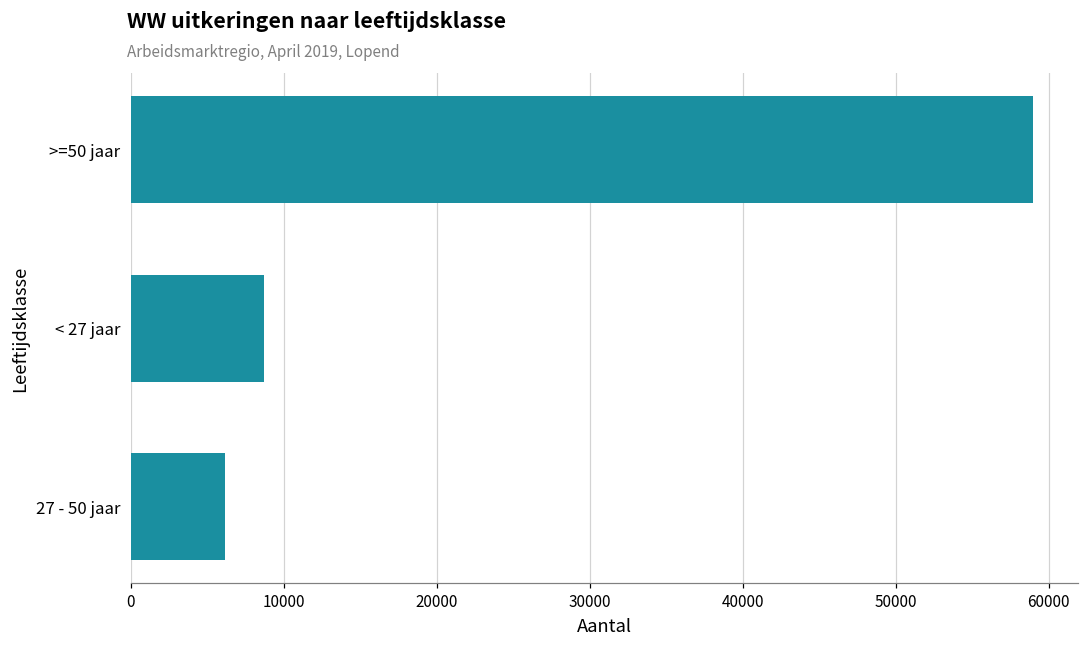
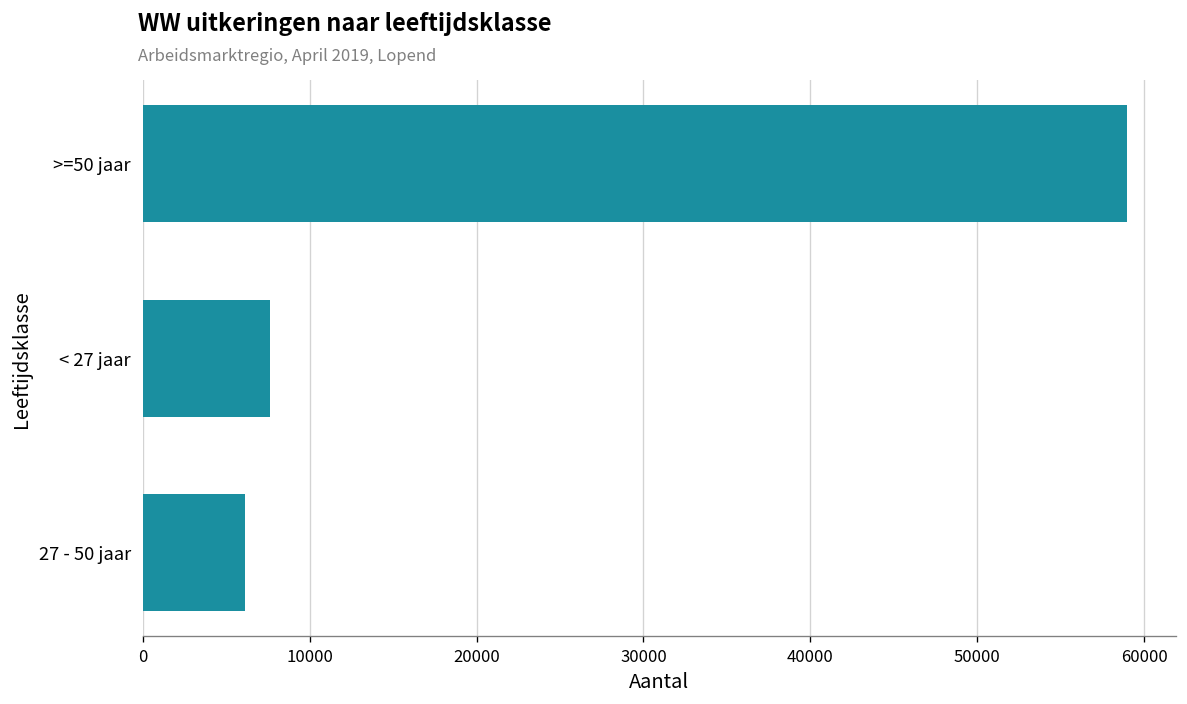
  {
    ">=50 jaar": 59000,
-   "< 27 jaar": 8700,
+   "< 27 jaar": 7600,
    "27 - 50 jaar": 6100
  }
